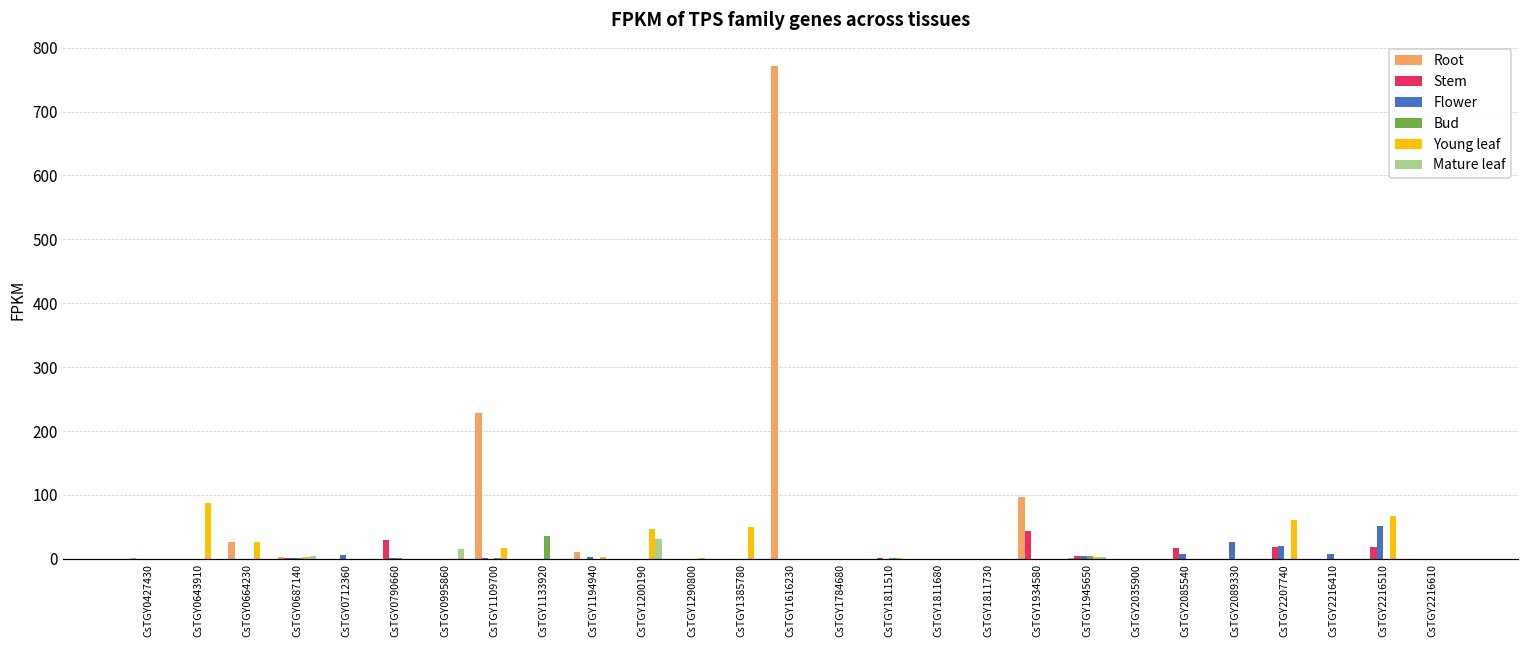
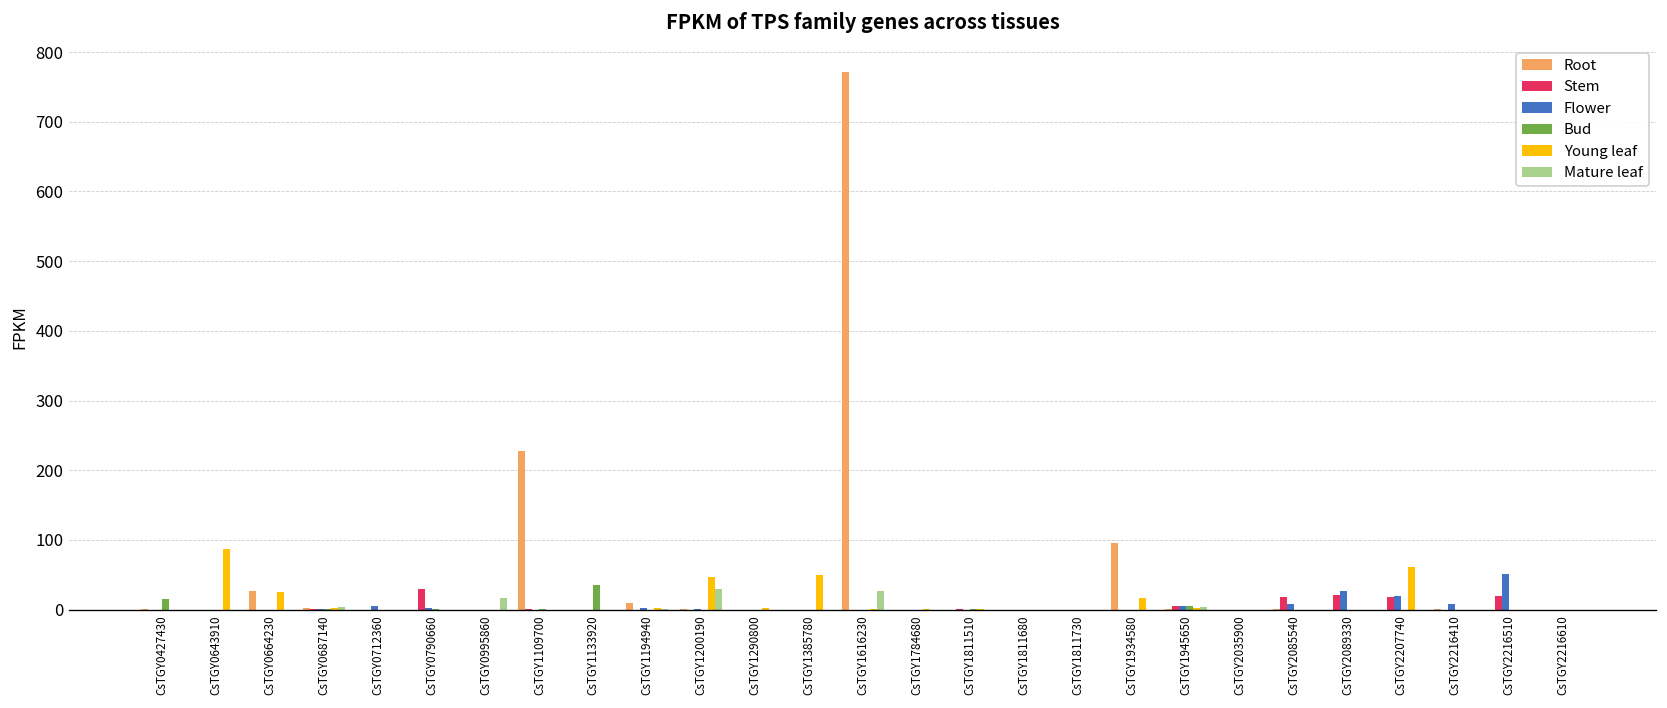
  {
    "Root": {
      "CsTGY0664230": 30,
      "CsTGY0712360": 0,
      "CsTGY0995860": 0,
      "CsTGY1109700": 230,
      "CsTGY1133920": 0,
      "CsTGY1194940": 10,
      "CsTGY1290800": 0,
      "CsTGY1385780": 0,
      "CsTGY1616230": 770,
      "CsTGY1784680": 0,
      "CsTGY1811510": 0,
      "CsTGY1811680": 0,
      "CsTGY1811730": 0,
      "CsTGY1934580": 100,
      "CsTGY2035900": 0,
      "CsTGY2089330": 0,
      "CsTGY2207740": 0,
      "CsTGY2216510": 0,
      "CsTGY2216610": 0
    },
    "Stem": {
      "CsTGY0427430": 0,
      "CsTGY0643910": 0,
      "CsTGY0664230": 0,
      "CsTGY0712360": 0,
      "CsTGY0790660": 30,
      "CsTGY0995860": 0,
      "CsTGY1133920": 0,
      "CsTGY1200190": 0,
      "CsTGY1290800": 0,
      "CsTGY1385780": 0,
      "CsTGY1616230": 0,
      "CsTGY1784680": 0,
      "CsTGY1811680": 0,
-     "CsTGY1934580": 40,
+     "CsTGY1934580": 0,
      "CsTGY1945650": 0,
      "CsTGY2035900": 0,
      "CsTGY2085540": 20,
-     "CsTGY2089330": 0,
+     "CsTGY2089330": 20,
      "CsTGY2207740": 20,
      "CsTGY2216510": 20,
      "CsTGY2216610": 0
    },
    "Flower": {
      "CsTGY0643910": 0,
      "CsTGY0664230": 0,
      "CsTGY0712360": 10,
      "CsTGY1109700": 0,
      "CsTGY1133920": 0,
      "CsTGY1290800": 0,
      "CsTGY1385780": 0,
      "CsTGY1616230": 0,
      "CsTGY1784680": 0,
      "CsTGY1811510": 0,
      "CsTGY1811680": 0,
      "CsTGY1811730": 0,
      "CsTGY1934580": 0,
      "CsTGY1945650": 0,
      "CsTGY2035900": 0,
      "CsTGY2085540": 10,
      "CsTGY2089330": 30,
      "CsTGY2207740": 20,
      "CsTGY2216410": 10,
      "CsTGY2216510": 50,
      "CsTGY2216610": 0
    },
    "Bud": {
-     "CsTGY0427430": 0,
+     "CsTGY0427430": 20,
      "CsTGY0643910": 0,
      "CsTGY0664230": 0,
      "CsTGY0712360": 0,
      "CsTGY0995860": 0,
      "CsTGY1133920": 40,
      "CsTGY1200190": 0,
      "CsTGY1290800": 0,
      "CsTGY1385780": 0,
      "CsTGY1616230": 0,
      "CsTGY1784680": 0,
      "CsTGY1811680": 0,
      "CsTGY1934580": 0,
      "CsTGY1945650": 0,
      "CsTGY2035900": 0,
      "CsTGY2089330": 0,
      "CsTGY2207740": 0,
      "CsTGY2216510": 0,
      "CsTGY2216610": 0
    },
    "Young leaf": {
      "CsTGY0427430": 0,
      "CsTGY0643910": 90,
      "CsTGY0664230": 30,
      "CsTGY0712360": 0,
-     "CsTGY1109700": 20,
+     "CsTGY1109700": 0,
      "CsTGY1133920": 0,
      "CsTGY1200190": 50,
      "CsTGY1385780": 50,
      "CsTGY1811680": 0,
      "CsTGY1811730": 0,
-     "CsTGY1934580": 0,
+     "CsTGY1934580": 20,
      "CsTGY2035900": 0,
      "CsTGY2089330": 0,
      "CsTGY2207740": 60,
-     "CsTGY2216510": 70,
+     "CsTGY2216510": 0,
      "CsTGY2216610": 0
    },
    "Mature leaf": {
      "CsTGY0643910": 0,
      "CsTGY0664230": 0,
      "CsTGY0712360": 0,
      "CsTGY0995860": 20,
      "CsTGY1109700": 0,
      "CsTGY1133920": 0,
      "CsTGY1200190": 30,
      "CsTGY1385780": 0,
-     "CsTGY1616230": 0,
+     "CsTGY1616230": 30,
      "CsTGY1811510": 0,
      "CsTGY1811680": 0,
      "CsTGY1811730": 0,
      "CsTGY1934580": 0,
      "CsTGY2035900": 0,
      "CsTGY2089330": 0,
      "CsTGY2207740": 0,
      "CsTGY2216510": 0,
      "CsTGY2216610": 0
    }
  }
